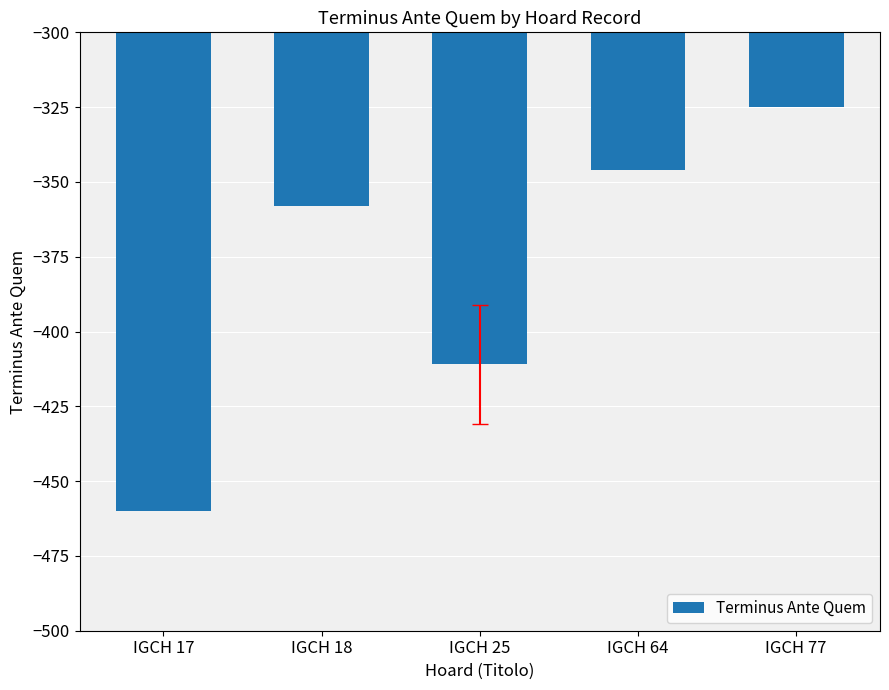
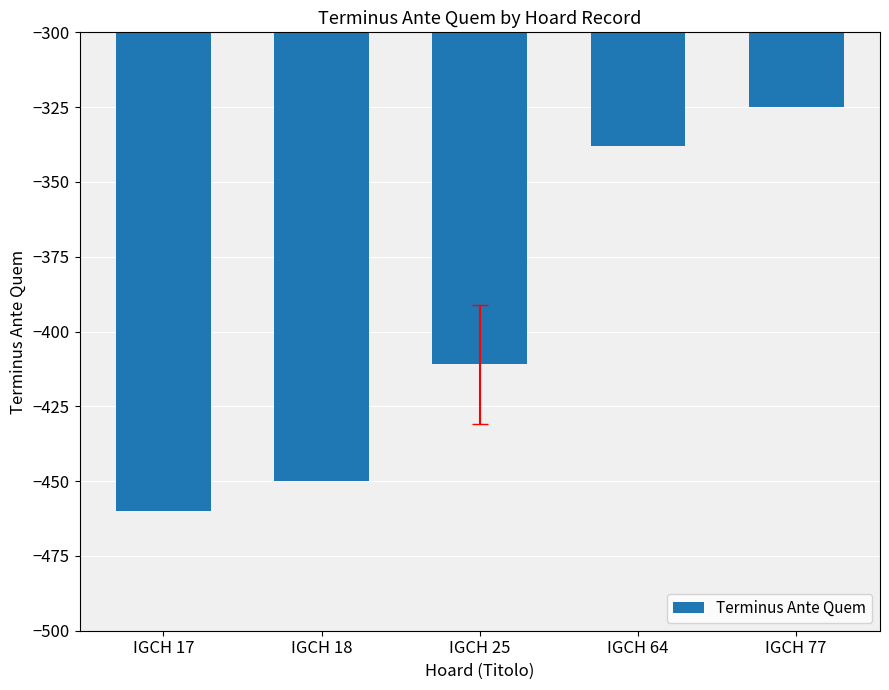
  {
    "Terminus Ante Quem": {
      "IGCH 17": -460,
-     "IGCH 18": -358,
+     "IGCH 18": -450,
      "IGCH 25": -411,
-     "IGCH 64": -346,
+     "IGCH 64": -338,
      "IGCH 77": -325
    }
  }
